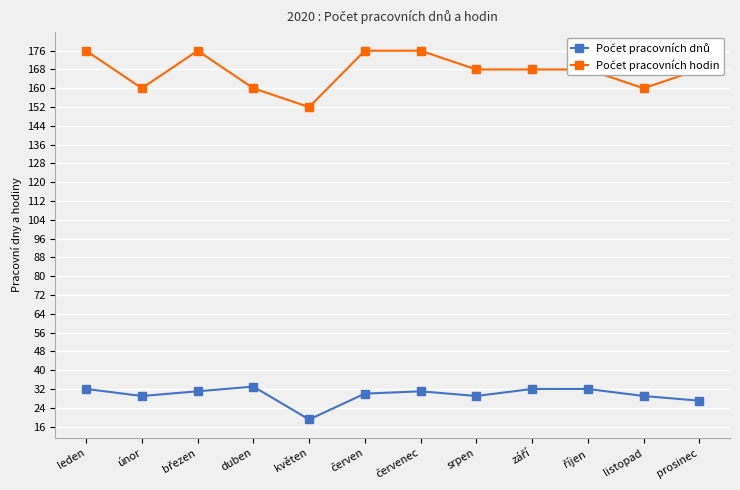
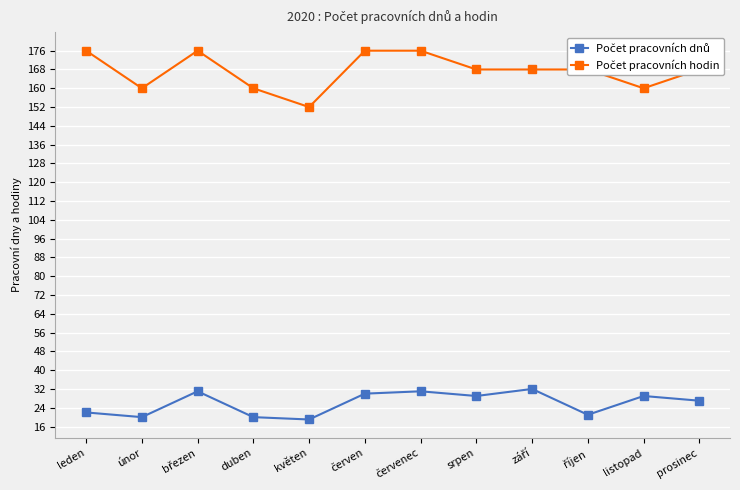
  {
    "Počet pracovních dnů": {
-     "leden": 32,
-     "únor": 29,
+     "leden": 22,
+     "únor": 20,
      "březen": 31,
-     "duben": 33,
+     "duben": 20,
      "květen": 19,
      "červen": 30,
      "červenec": 31,
      "srpen": 29,
      "září": 32,
-     "říjen": 32,
+     "říjen": 21,
      "listopad": 29,
      "prosinec": 27
    },
    "Počet pracovních hodin": {
      "leden": 176,
      "únor": 160,
      "březen": 176,
      "duben": 160,
      "květen": 152,
      "červen": 176,
      "červenec": 176,
      "srpen": 168,
      "září": 168,
      "listopad": 160
    }
  }
